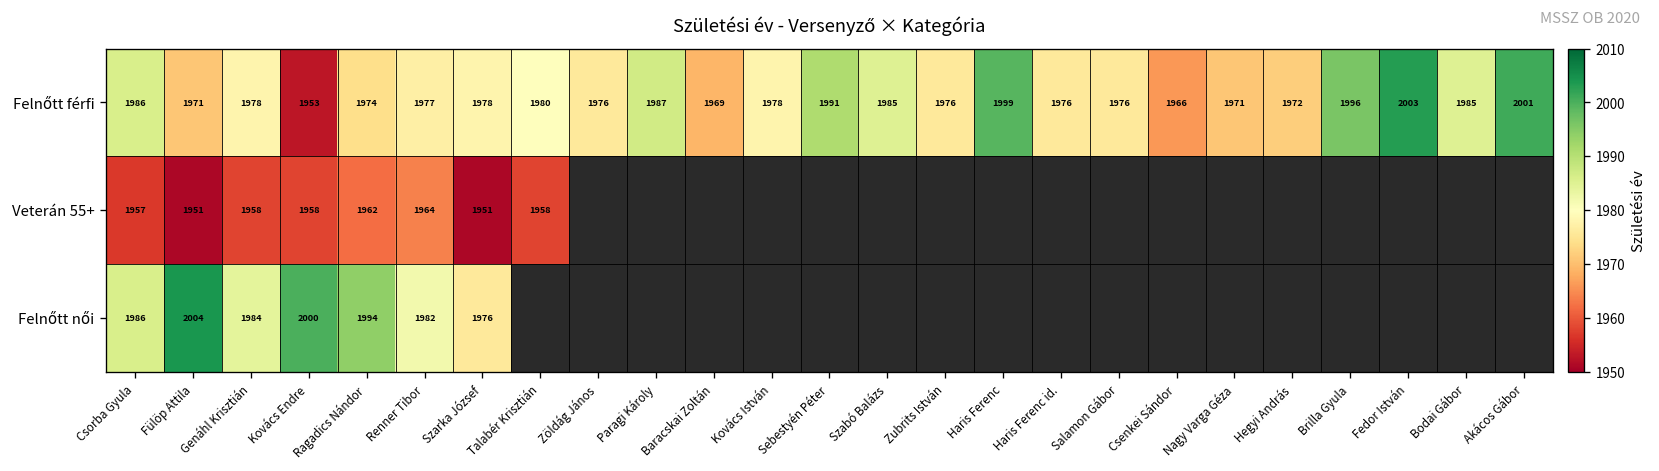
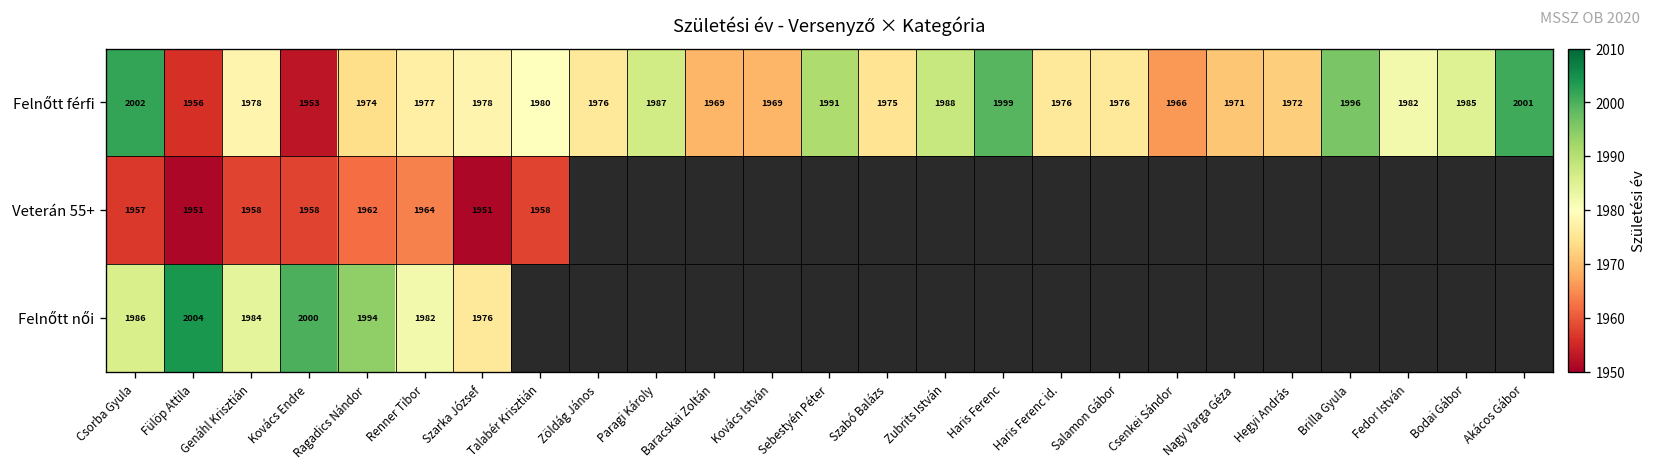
  {
    "Felnőtt férfi": {
-     "Csorba Gyula": 1986,
-     "Fülöp Attila": 1971,
+     "Csorba Gyula": 2002,
+     "Fülöp Attila": 1956,
      "Genáhl Krisztián": 1978,
      "Kovács Endre": 1953,
      "Ragadics Nándor": 1974,
      "Renner Tibor": 1977,
      "Szarka József": 1978,
      "Talabér Krisztián": 1980,
      "Zöldág János": 1976,
      "Paragi Károly": 1987,
      "Baracskai Zoltán": 1969,
-     "Kovács István": 1978,
+     "Kovács István": 1969,
      "Sebestyén Péter": 1991,
-     "Szabó Balázs": 1985,
-     "Zubrits István": 1976,
+     "Szabó Balázs": 1975,
+     "Zubrits István": 1988,
      "Haris Ferenc": 1999,
      "Haris Ferenc id.": 1976,
      "Salamon Gábor": 1976,
      "Csenkei Sándor": 1966,
      "Nagy Varga Géza": 1971,
      "Hegyi András": 1972,
      "Brilla Gyula": 1996,
-     "Fedor István": 2003,
+     "Fedor István": 1982,
      "Bodai Gábor": 1985,
      "Akácos Gábor": 2001
    },
    "Veterán 55+": {
      "Csorba Gyula": 1957,
      "Fülöp Attila": 1951,
      "Genáhl Krisztián": 1958,
      "Kovács Endre": 1958,
      "Ragadics Nándor": 1962,
      "Renner Tibor": 1964,
      "Szarka József": 1951,
      "Talabér Krisztián": 1958
    },
    "Felnőtt női": {
      "Csorba Gyula": 1986,
      "Fülöp Attila": 2004,
      "Genáhl Krisztián": 1984,
      "Kovács Endre": 2000,
      "Ragadics Nándor": 1994,
      "Renner Tibor": 1982,
      "Szarka József": 1976
    }
  }
